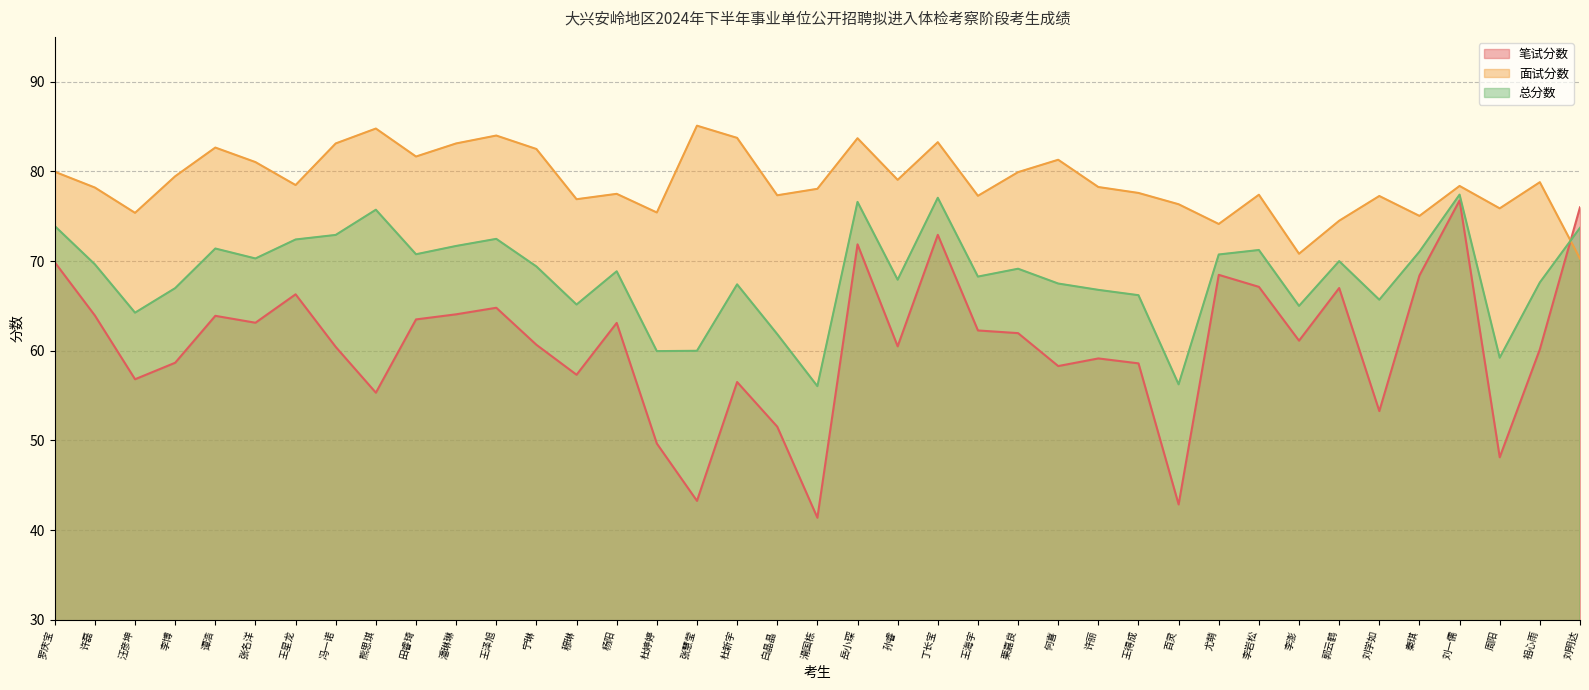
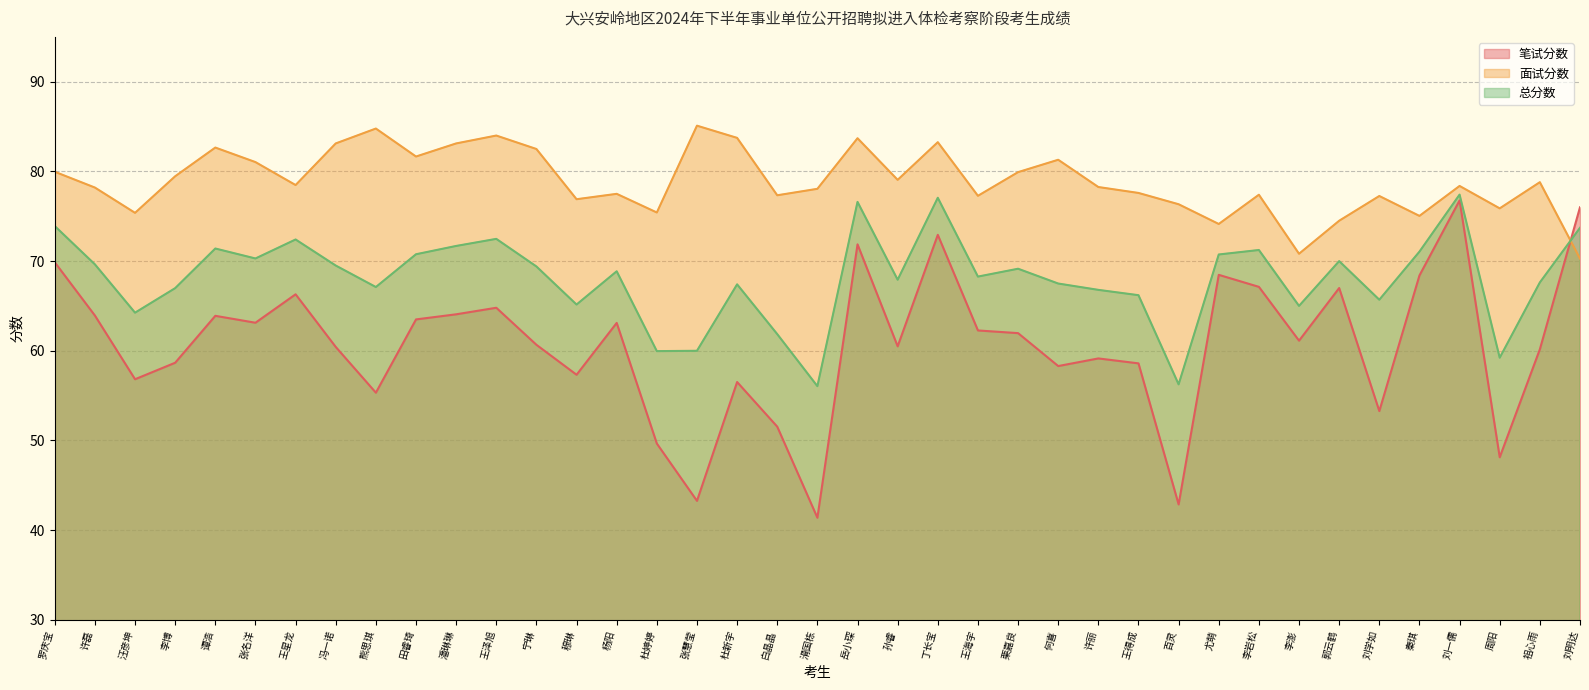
  {
    "总分数": {
      "罗庆宝": 74,
      "许磊": 70,
      "汪彦坤": 64,
      "李博": 67,
      "谭浩": 71,
      "张名洋": 70,
      "王星龙": 72,
-     "冯一诺": 73,
-     "熊思琪": 76,
+     "冯一诺": 70,
+     "熊思琪": 67,
      "田睿琦": 71,
      "潘琳琳": 72,
      "王泽旭": 72,
      "宁琳": 69,
      "穆琳": 65,
      "杨阳": 69,
      "杜婷婷": 60,
      "张慧莹": 60,
      "杜新宇": 67,
      "白晶晶": 62,
      "滑国栋": 56,
      "岳小琛": 77,
      "孙睿": 68,
      "丁长宝": 77,
      "王海宇": 68,
      "栗嘉良": 69,
      "何喜": 68,
      "许丽": 67,
      "王得成": 66,
      "百灵": 56,
      "尤萌": 71,
      "李岩松": 71,
      "李澎": 65,
      "郭云鹤": 70,
      "刘学如": 66,
      "秦琪": 71,
      "刘一儒": 77,
      "周阳": 59,
      "祖心雨": 68,
      "刘明达": 74
    }
  }
